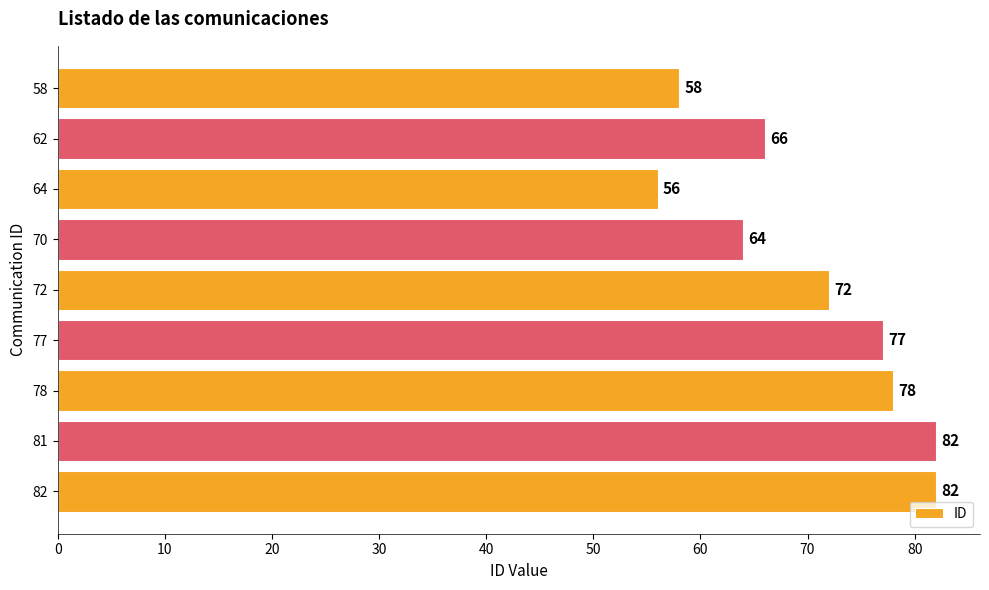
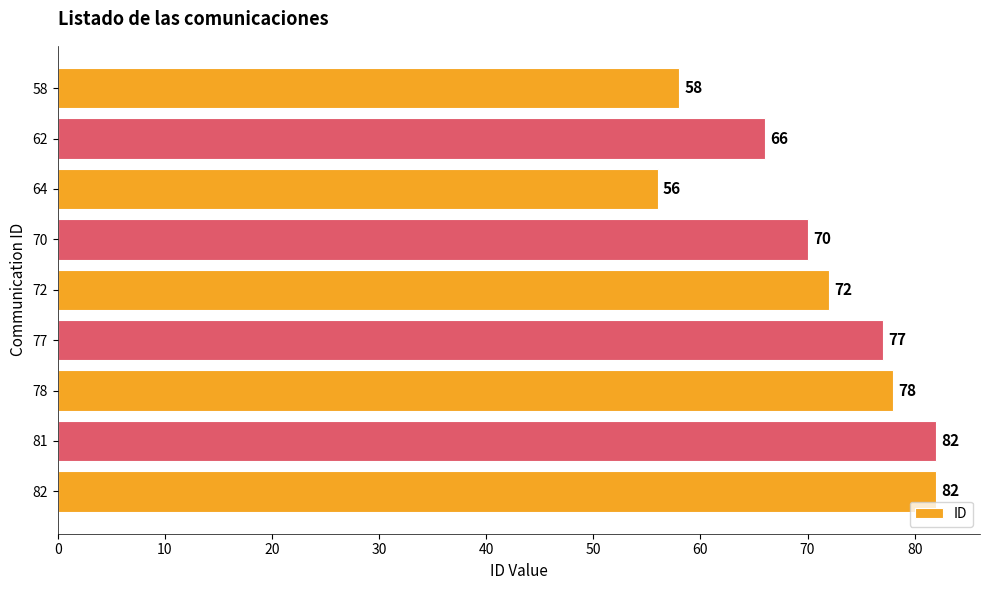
  {
    "58": 58,
    "62": 66,
    "64": 56,
-   "70": 64,
+   "70": 70,
    "72": 72,
    "77": 77,
    "78": 78,
    "81": 82,
    "82": 82
  }
